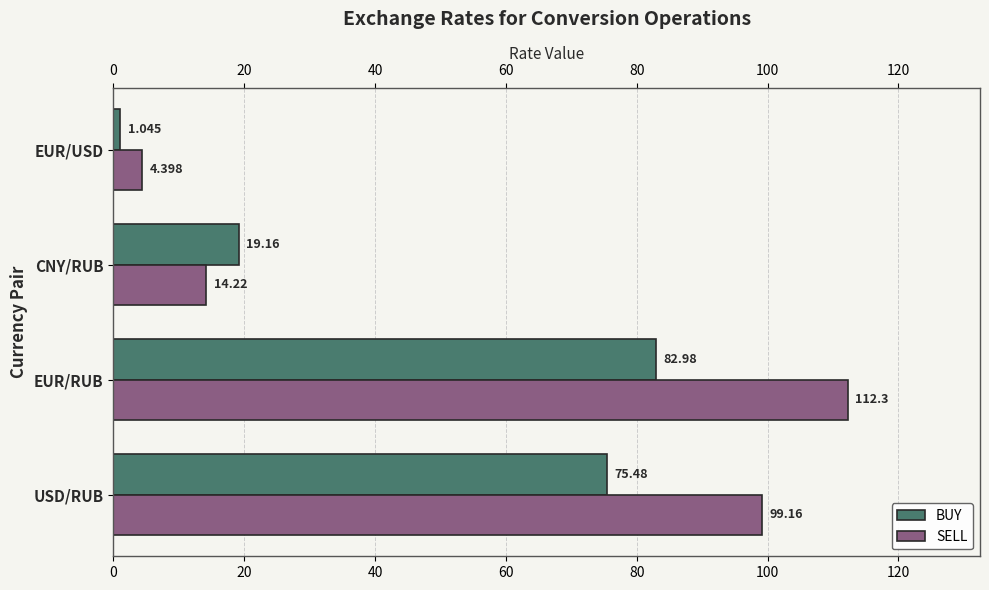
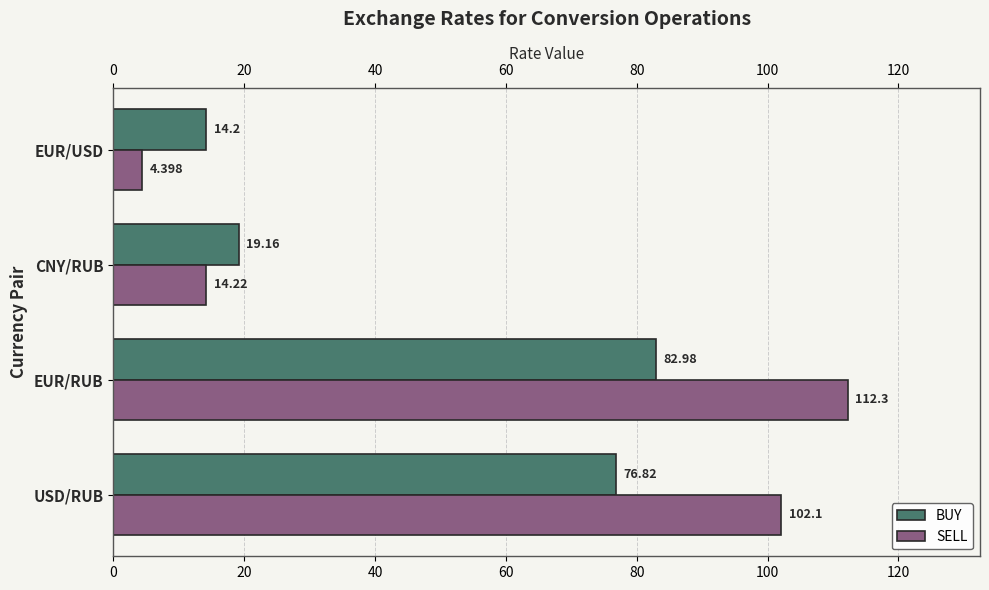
  {
    "BUY": {
-     "EUR/USD": 1.045,
+     "EUR/USD": 14.2,
      "CNY/RUB": 19.16,
      "EUR/RUB": 82.98,
-     "USD/RUB": 75.48
+     "USD/RUB": 76.82
    },
    "SELL": {
      "EUR/USD": 4.398,
      "CNY/RUB": 14.22,
      "EUR/RUB": 112.3,
-     "USD/RUB": 99.16
+     "USD/RUB": 102.1
    }
  }
